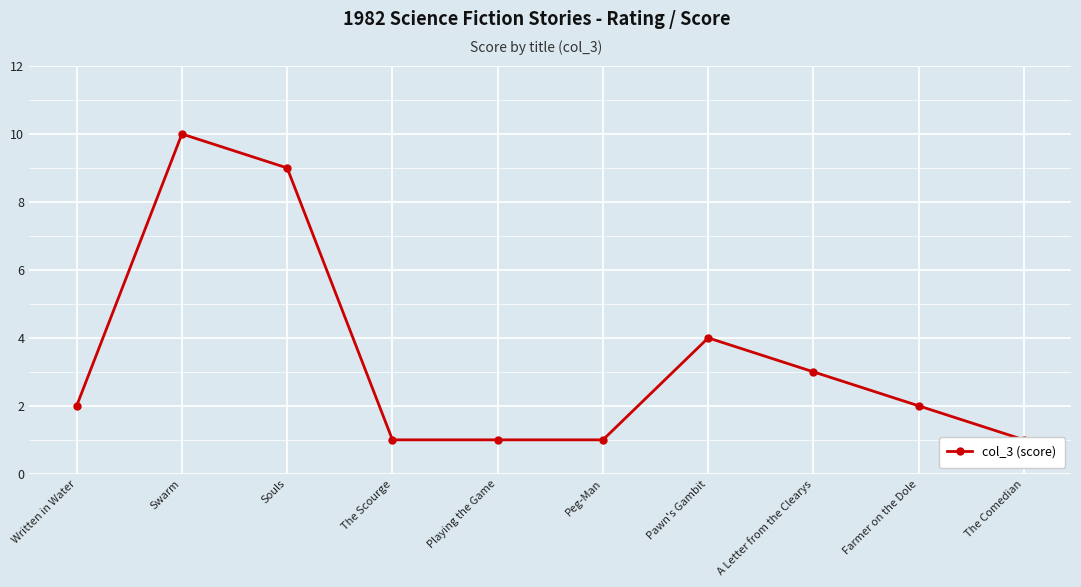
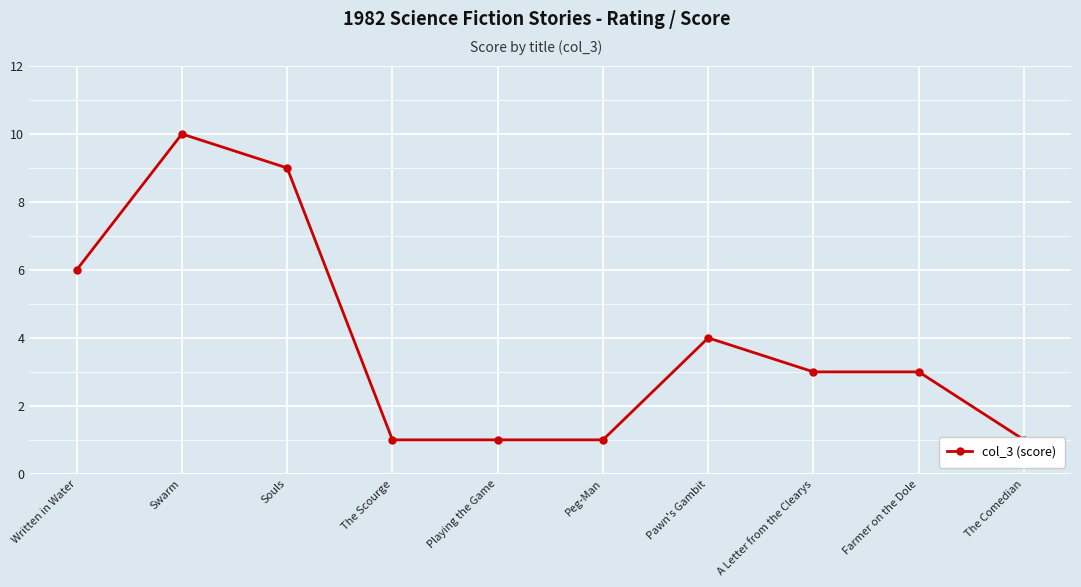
  {
-   "Written in Water": 2,
+   "Written in Water": 6,
    "Swarm": 10,
    "Souls": 9,
    "The Scourge": 1,
    "Playing the Game": 1,
    "Peg-Man": 1,
    "Pawn's Gambit": 4,
    "A Letter from the Clearys": 3,
-   "Farmer on the Dole": 2
+   "Farmer on the Dole": 3
  }
